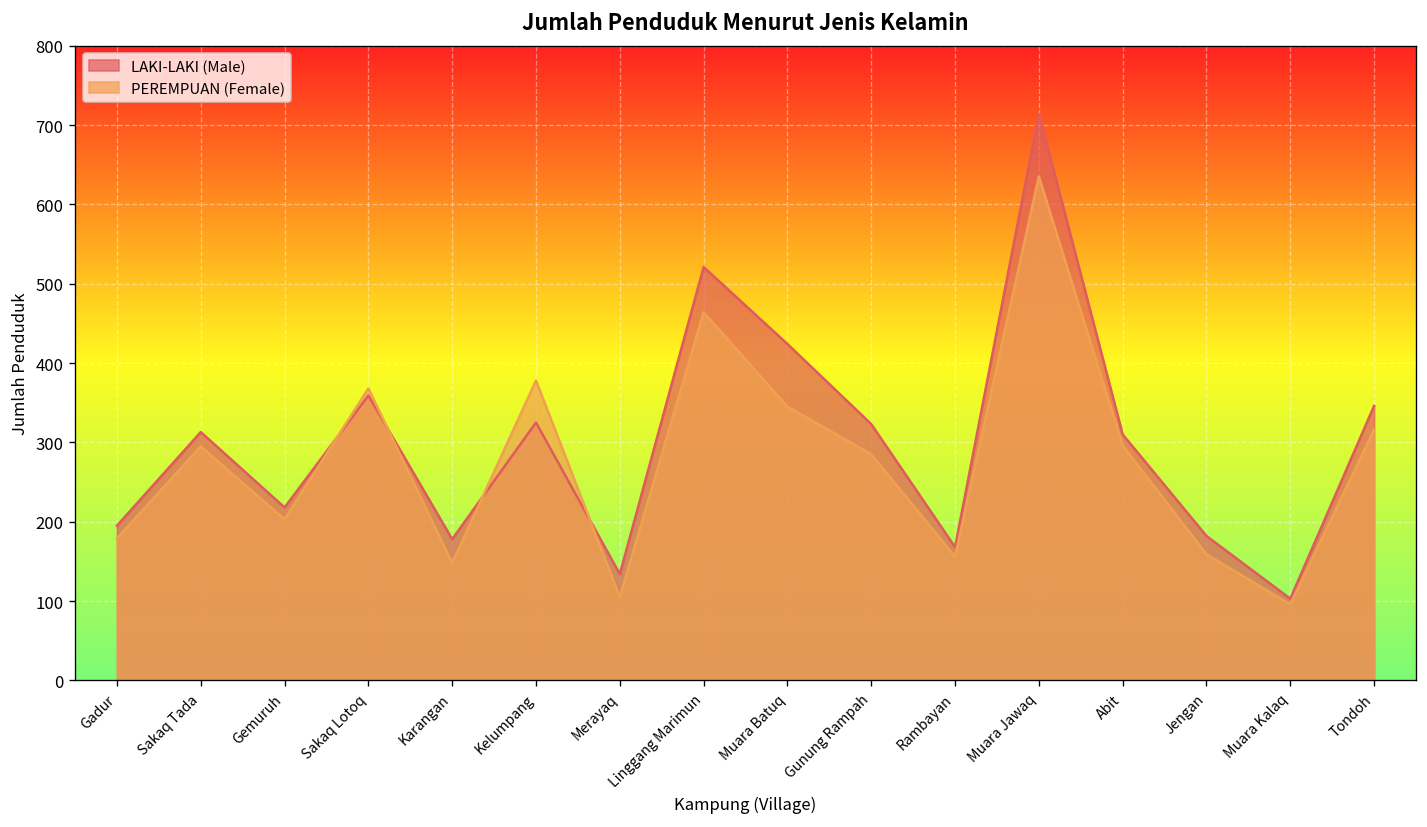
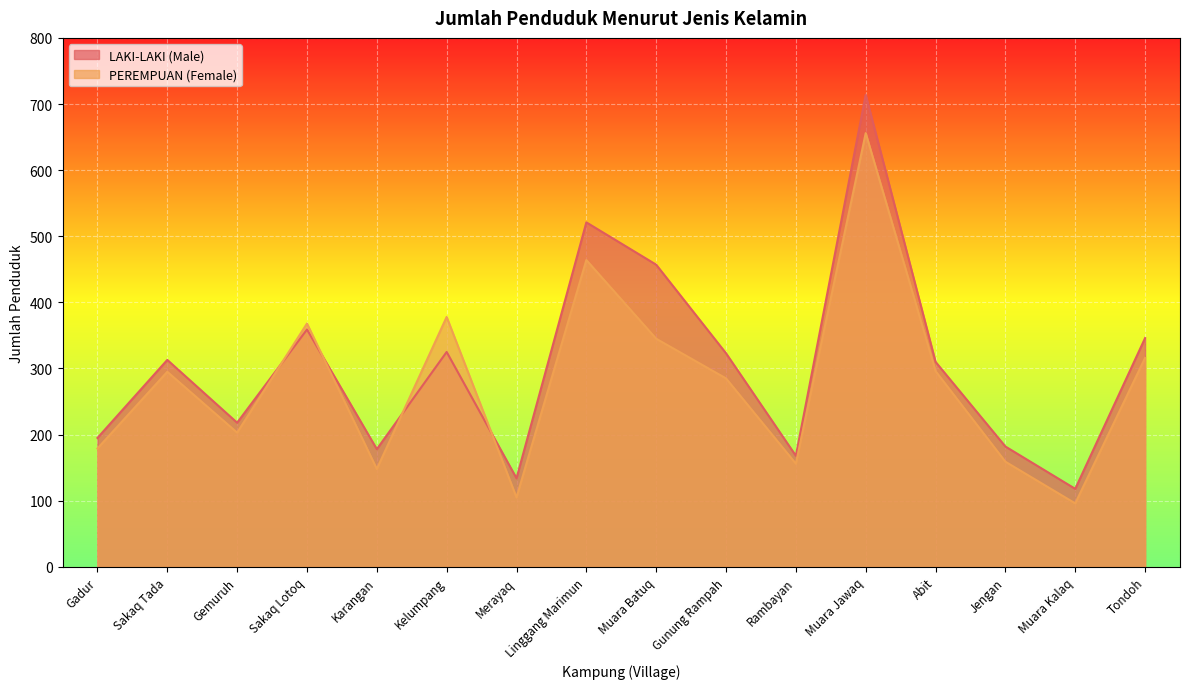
  {
    "LAKI-LAKI (Male)": {
      "Gadur": 200,
      "Sakaq Tada": 310,
      "Gemuruh": 220,
      "Sakaq Lotoq": 360,
      "Karangan": 180,
      "Kelumpang": 330,
      "Merayaq": 130,
      "Linggang Marimun": 520,
-     "Muara Batuq": 420,
+     "Muara Batuq": 460,
      "Gunung Rampah": 320,
      "Rambayan": 170,
      "Muara Jawaq": 710,
      "Abit": 310,
      "Jengan": 180,
-     "Muara Kalaq": 100,
+     "Muara Kalaq": 120,
      "Tondoh": 350
    },
    "PEREMPUAN (Female)": {
      "Gadur": 180,
      "Sakaq Tada": 300,
      "Gemuruh": 200,
      "Sakaq Lotoq": 370,
      "Karangan": 150,
      "Kelumpang": 380,
      "Merayaq": 110,
      "Linggang Marimun": 460,
      "Muara Batuq": 350,
      "Gunung Rampah": 290,
      "Rambayan": 160,
-     "Muara Jawaq": 640,
+     "Muara Jawaq": 660,
      "Abit": 300,
      "Jengan": 160,
      "Muara Kalaq": 100,
      "Tondoh": 320
    }
  }
